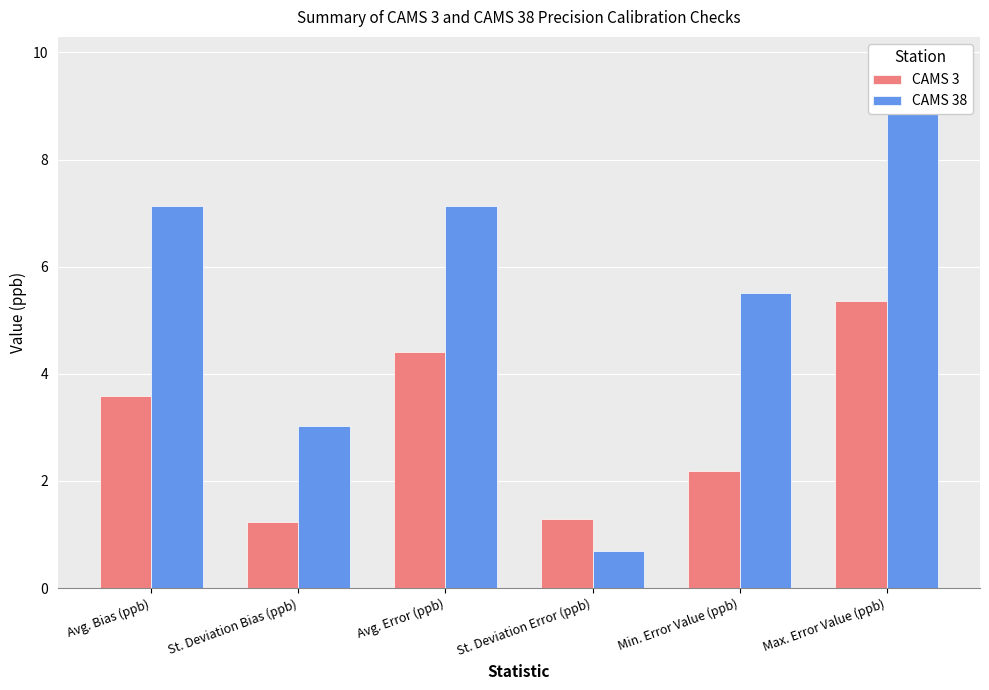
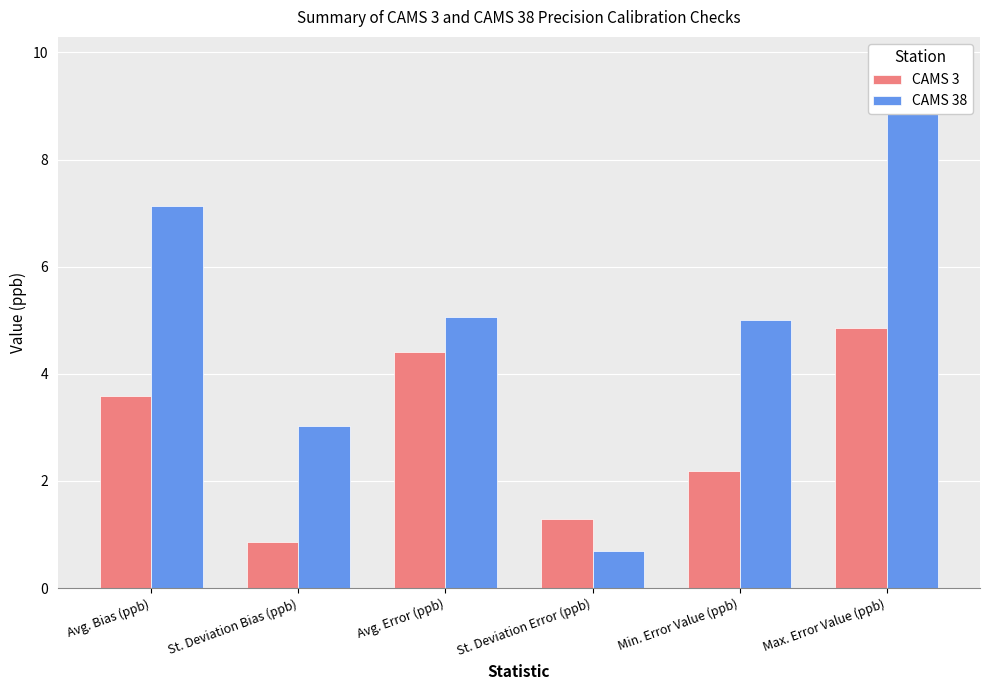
  {
    "CAMS 3": {
      "Avg. Bias (ppb)": 3.6,
-     "St. Deviation Bias (ppb)": 1.2,
+     "St. Deviation Bias (ppb)": 0.9,
      "Avg. Error (ppb)": 4.4,
      "St. Deviation Error (ppb)": 1.3,
      "Min. Error Value (ppb)": 2.2,
-     "Max. Error Value (ppb)": 5.4
+     "Max. Error Value (ppb)": 4.9
    },
    "CAMS 38": {
      "Avg. Bias (ppb)": 7.1,
      "St. Deviation Bias (ppb)": 3.0,
-     "Avg. Error (ppb)": 7.1,
+     "Avg. Error (ppb)": 5.1,
      "St. Deviation Error (ppb)": 0.7,
-     "Min. Error Value (ppb)": 5.5
+     "Min. Error Value (ppb)": 5.0
    }
  }
